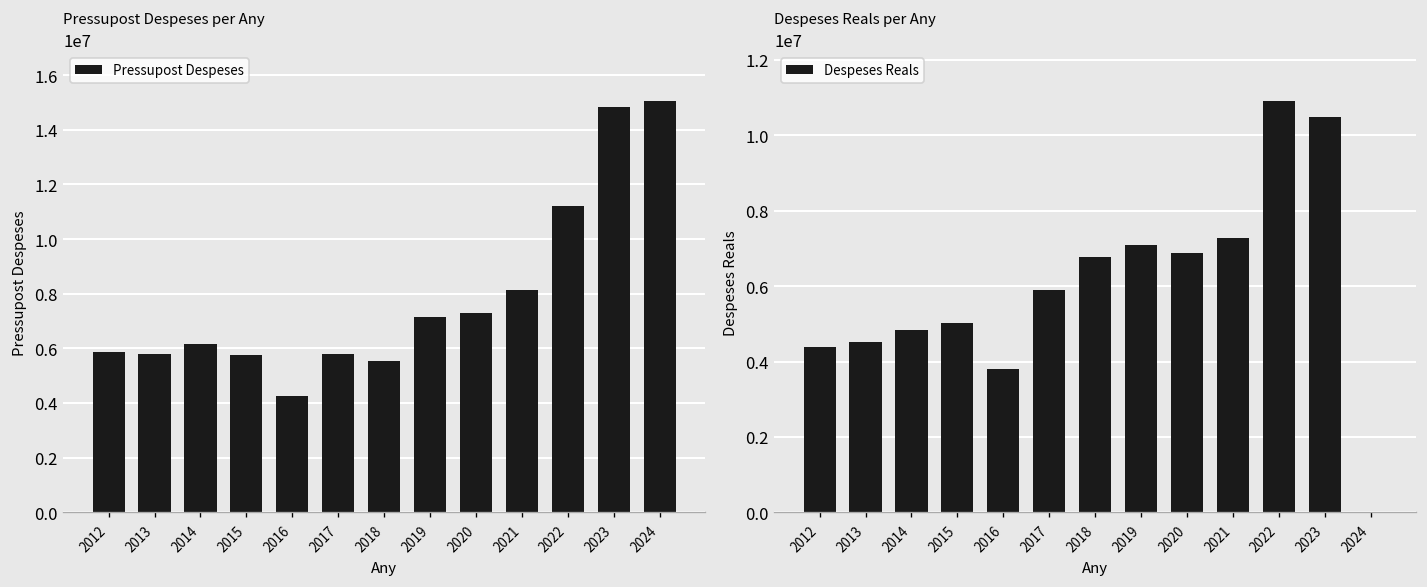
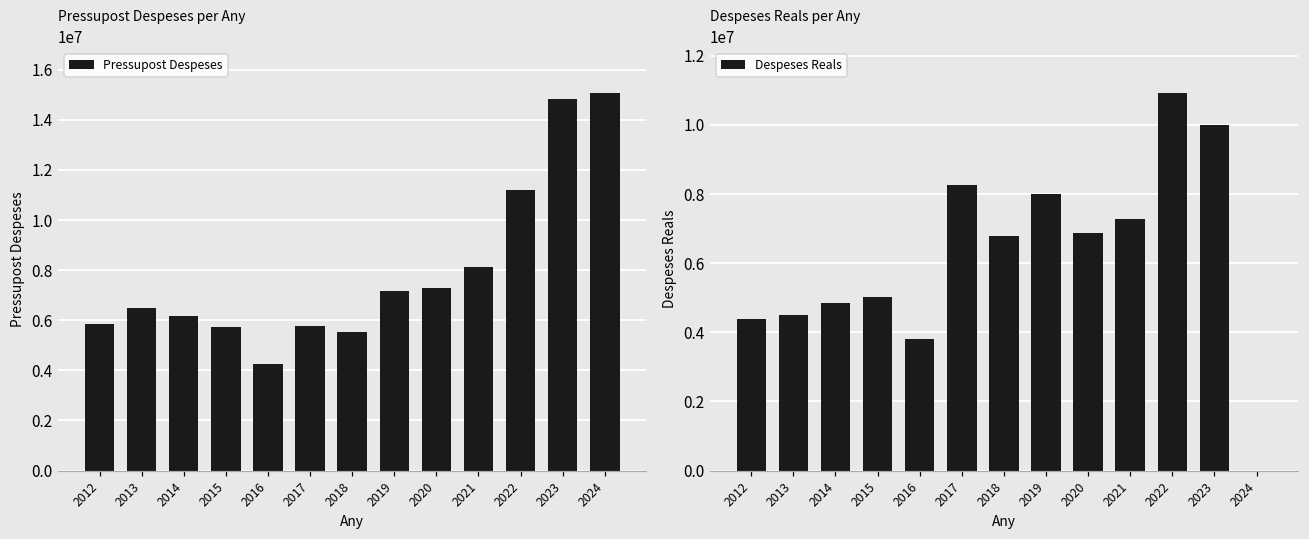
  {
    "Pressupost Despeses per Any": {
      "2012": 5900000,
-     "2013": 5800000,
+     "2013": 6500000,
      "2014": 6200000,
      "2015": 5700000,
      "2016": 4300000,
      "2017": 5800000,
      "2018": 5500000,
      "2019": 7100000,
      "2020": 7300000,
      "2021": 8100000,
      "2022": 11200000,
      "2023": 14800000,
      "2024": 15100000
    },
    "Despeses Reals per Any": {
      "2012": 4400000,
      "2013": 4500000,
      "2014": 4800000,
      "2015": 5000000,
      "2016": 3800000,
-     "2017": 5900000,
+     "2017": 8300000,
      "2018": 6800000,
-     "2019": 7100000,
+     "2019": 8000000,
      "2020": 6900000,
      "2021": 7300000,
      "2022": 10900000,
-     "2023": 10500000,
+     "2023": 10000000,
      "2024": 0
    }
  }
